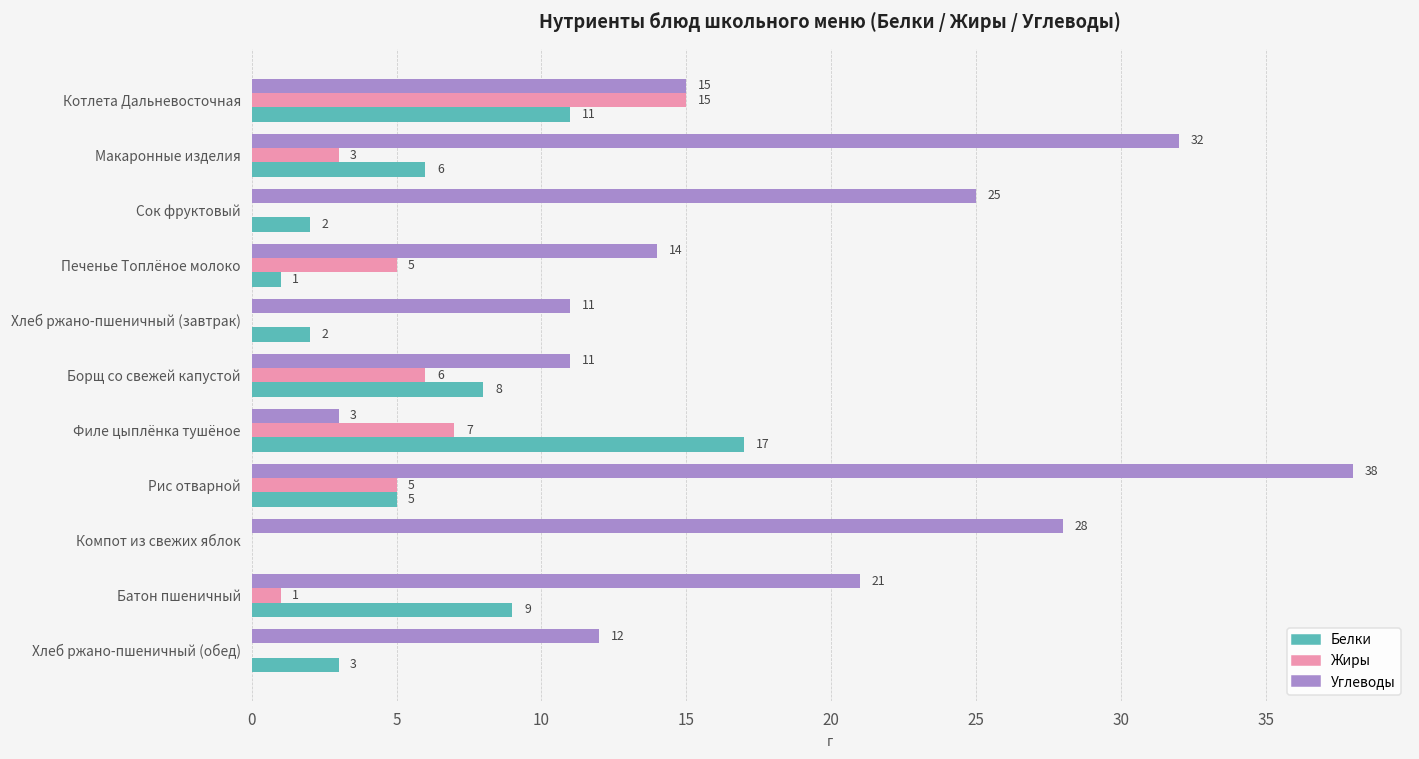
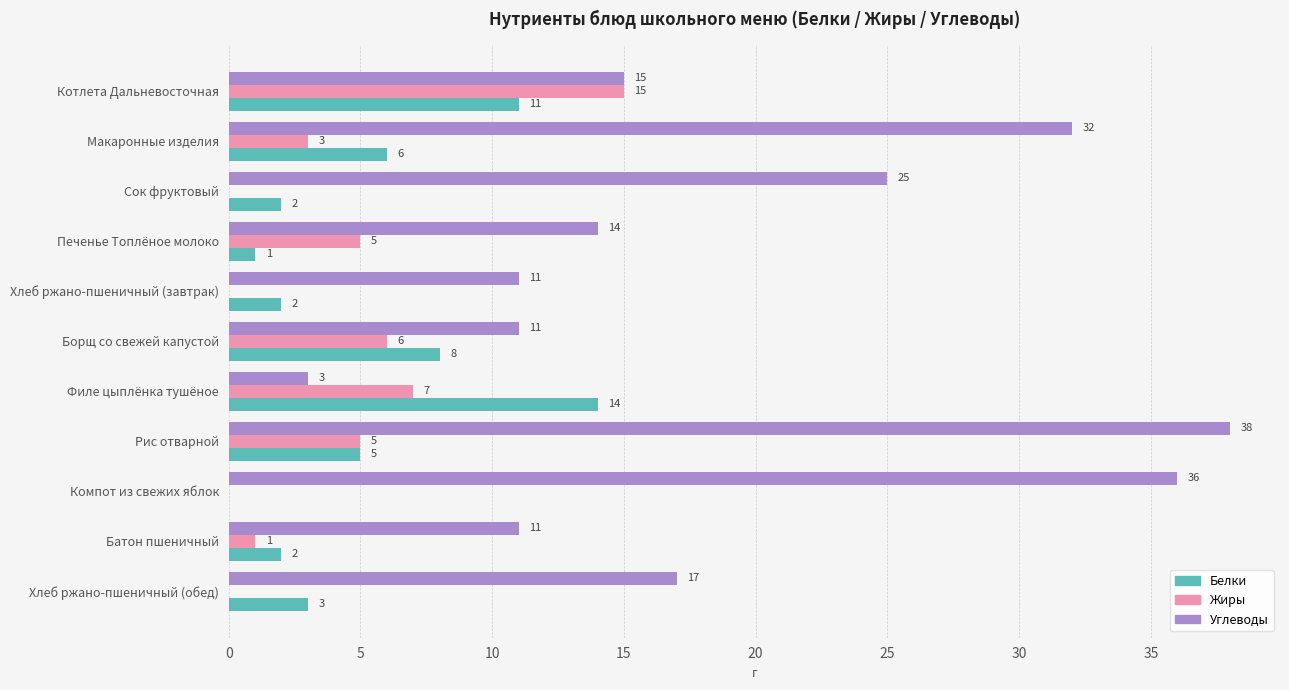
  {
    "Белки": {
      "Котлета Дальневосточная": 11,
      "Макаронные изделия": 6,
      "Сок фруктовый": 2,
      "Печенье Топлёное молоко": 1,
      "Хлеб ржано-пшеничный (завтрак)": 2,
      "Борщ со свежей капустой": 8,
-     "Филе цыплёнка тушёное": 17,
+     "Филе цыплёнка тушёное": 14,
      "Рис отварной": 5,
-     "Батон пшеничный": 9,
+     "Батон пшеничный": 2,
      "Хлеб ржано-пшеничный (обед)": 3
    },
    "Жиры": {
      "Котлета Дальневосточная": 15,
      "Макаронные изделия": 3,
      "Печенье Топлёное молоко": 5,
      "Борщ со свежей капустой": 6,
      "Филе цыплёнка тушёное": 7,
      "Рис отварной": 5,
      "Батон пшеничный": 1
    },
    "Углеводы": {
      "Котлета Дальневосточная": 15,
      "Макаронные изделия": 32,
      "Сок фруктовый": 25,
      "Печенье Топлёное молоко": 14,
      "Хлеб ржано-пшеничный (завтрак)": 11,
      "Борщ со свежей капустой": 11,
      "Филе цыплёнка тушёное": 3,
      "Рис отварной": 38,
-     "Компот из свежих яблок": 28,
-     "Батон пшеничный": 21,
-     "Хлеб ржано-пшеничный (обед)": 12
+     "Компот из свежих яблок": 36,
+     "Батон пшеничный": 11,
+     "Хлеб ржано-пшеничный (обед)": 17
    }
  }
